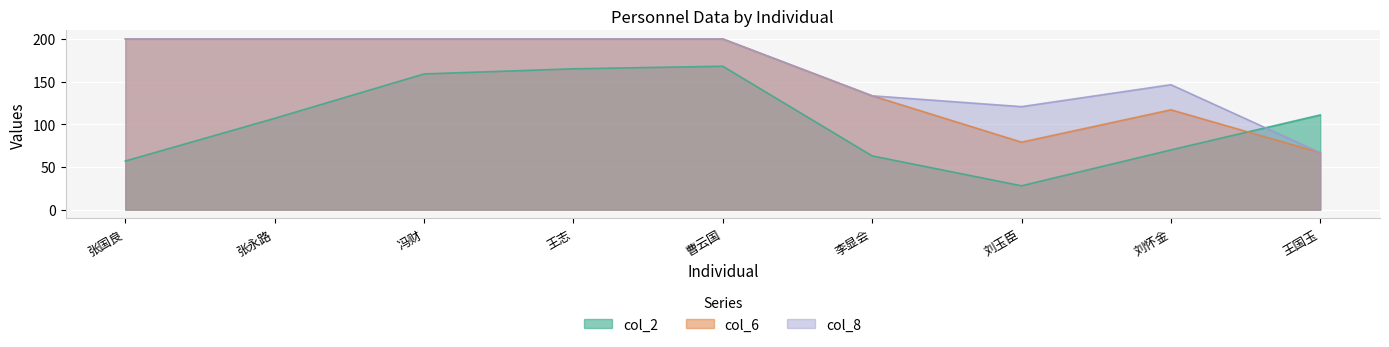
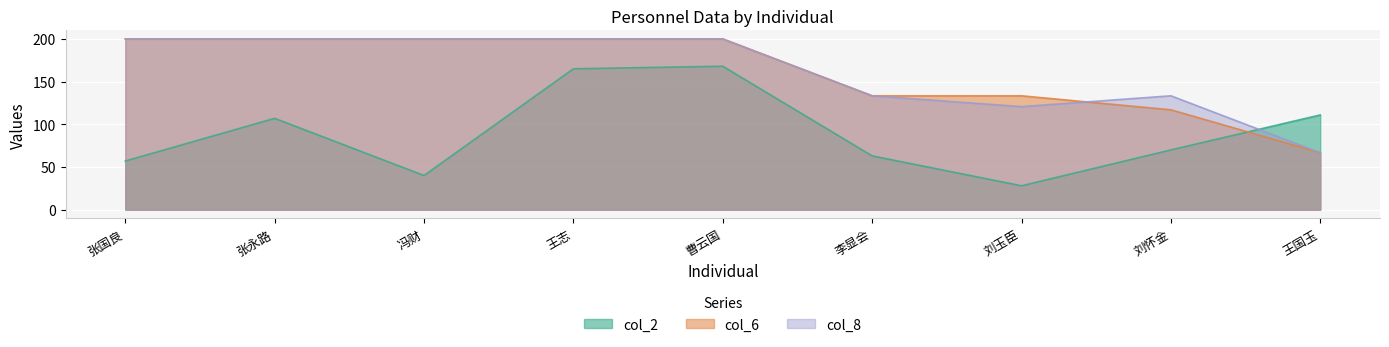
  {
    "col_2": {
      "张国良": 60,
      "张永路": 110,
-     "冯财": 160,
+     "冯财": 40,
      "王志": 170,
      "曹云国": 170,
      "李显会": 60,
      "刘玉臣": 30,
      "刘怀金": 70,
      "王国玉": 110
    },
    "col_6": {
-     "刘玉臣": 80,
+     "刘玉臣": 130,
      "刘怀金": 120
    },
    "col_8": {
      "刘玉臣": 120,
-     "刘怀金": 150
+     "刘怀金": 130
    }
  }
